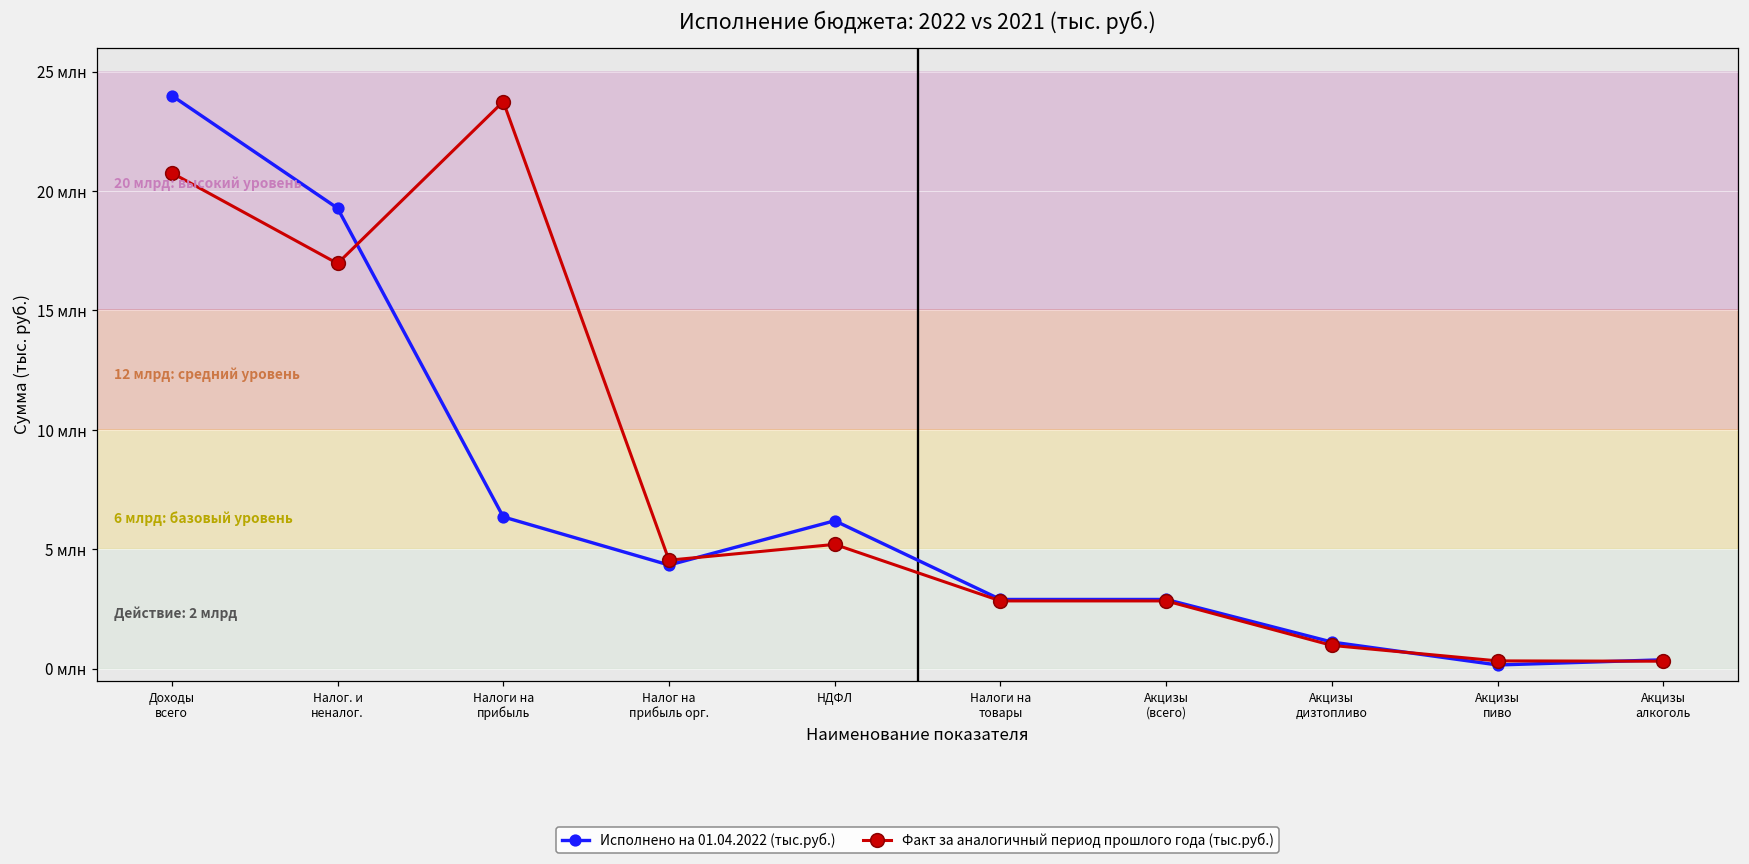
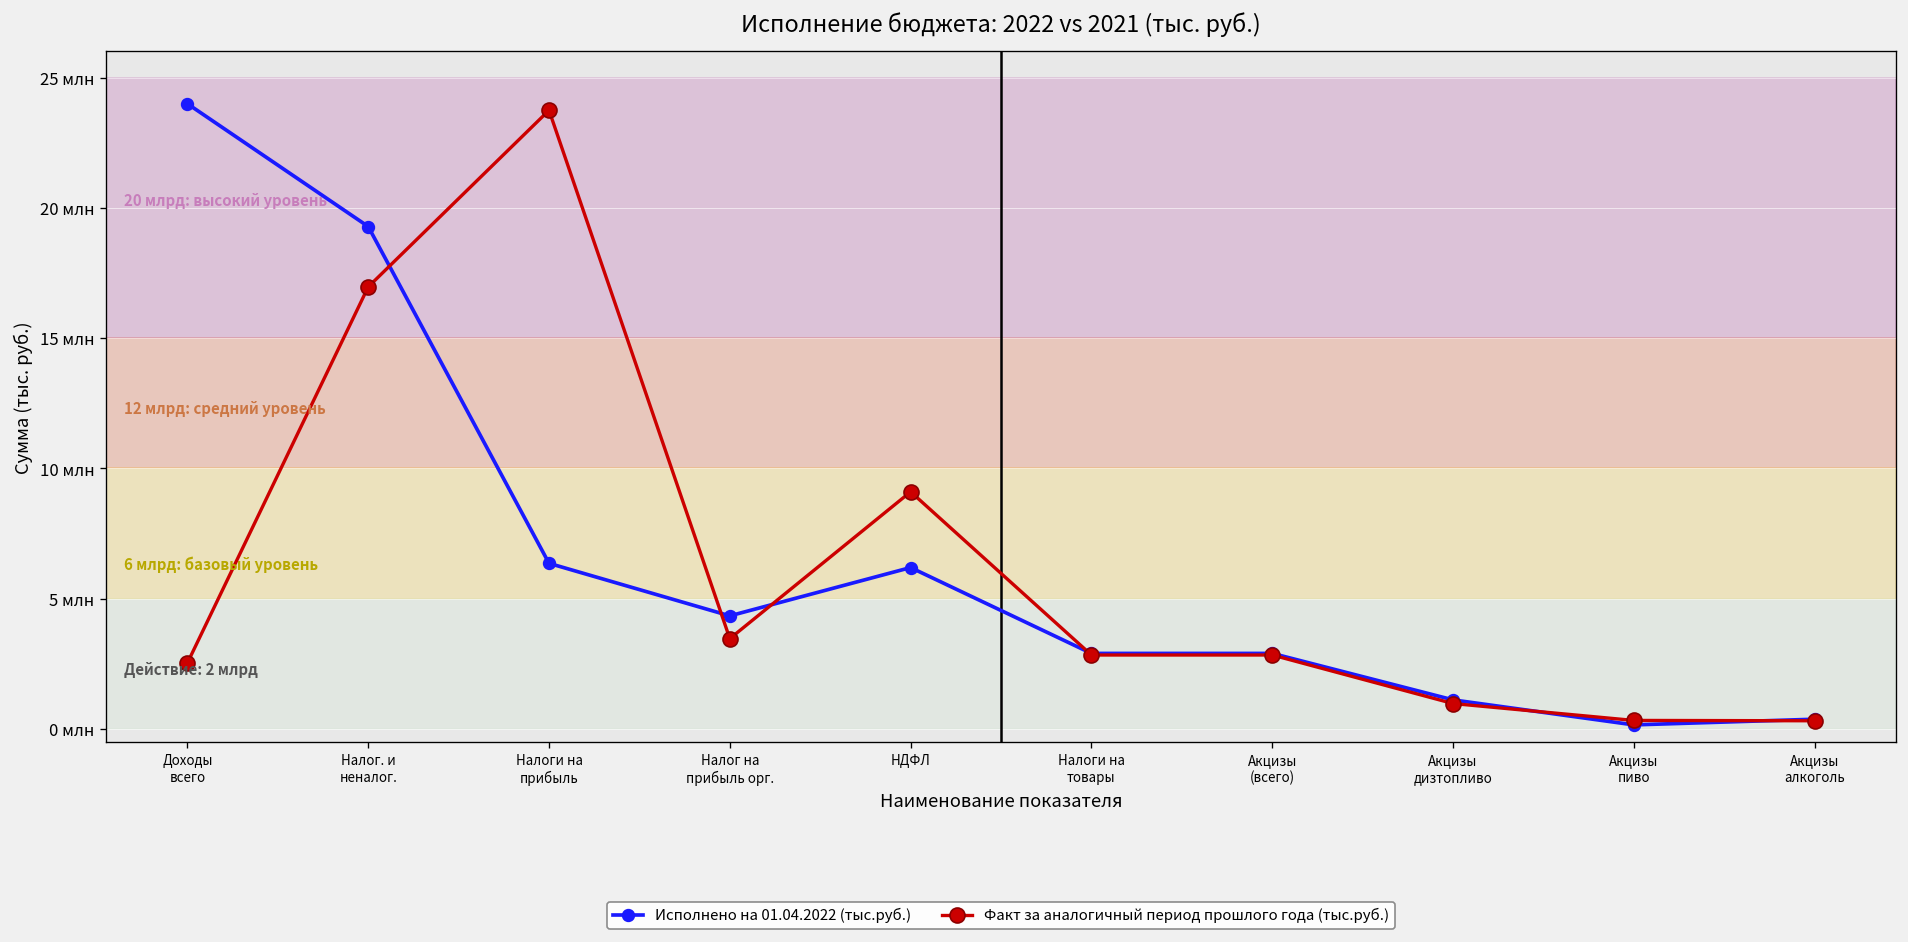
  {
    "Исполнено на 01.04.2022 (тыс.руб.)": {
      "Доходы всего": "24.0 млн",
      "Налог. и неналог.": "19.3 млн",
      "Налоги на прибыль": "6.4 млн",
      "Налог на прибыль орг.": "4.3 млн",
      "НДФЛ": "6.2 млн",
      "Акцизы дизтопливо": "1.1 млн",
      "Акцизы пиво": "0.2 млн"
    },
    "Факт за аналогичный период прошлого года (тыс.руб.)": {
-     "Доходы всего": "20.8 млн",
+     "Доходы всего": "2.5 млн",
      "Налог. и неналог.": "17.0 млн",
      "Налоги на прибыль": "23.7 млн",
-     "Налог на прибыль орг.": "4.5 млн",
-     "НДФЛ": "5.2 млн",
+     "Налог на прибыль орг.": "3.5 млн",
+     "НДФЛ": "9.1 млн",
      "Акцизы дизтопливо": "1.0 млн",
      "Акцизы пиво": "0.3 млн"
    }
  }
